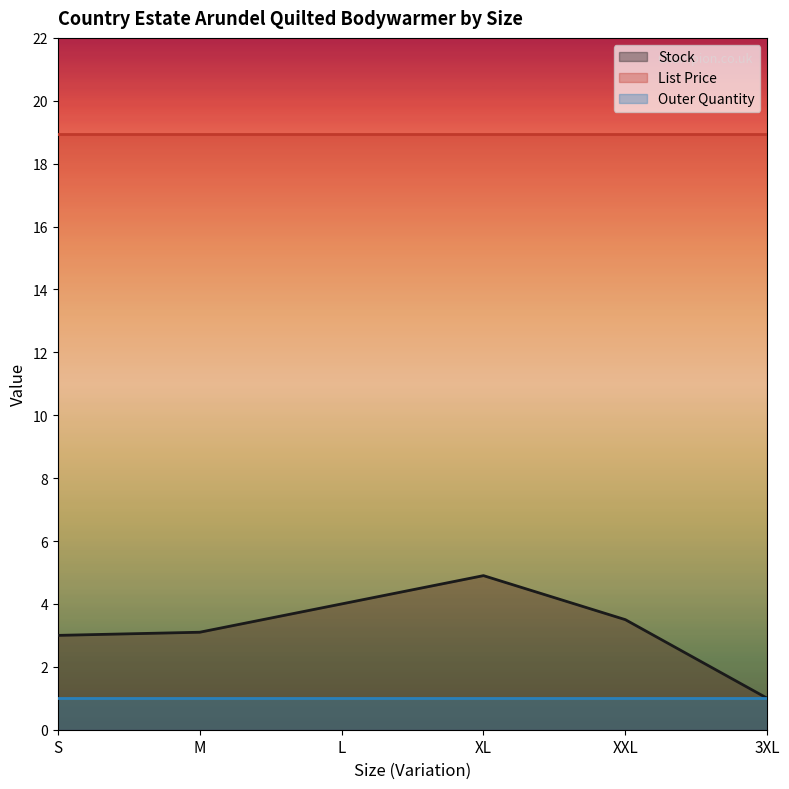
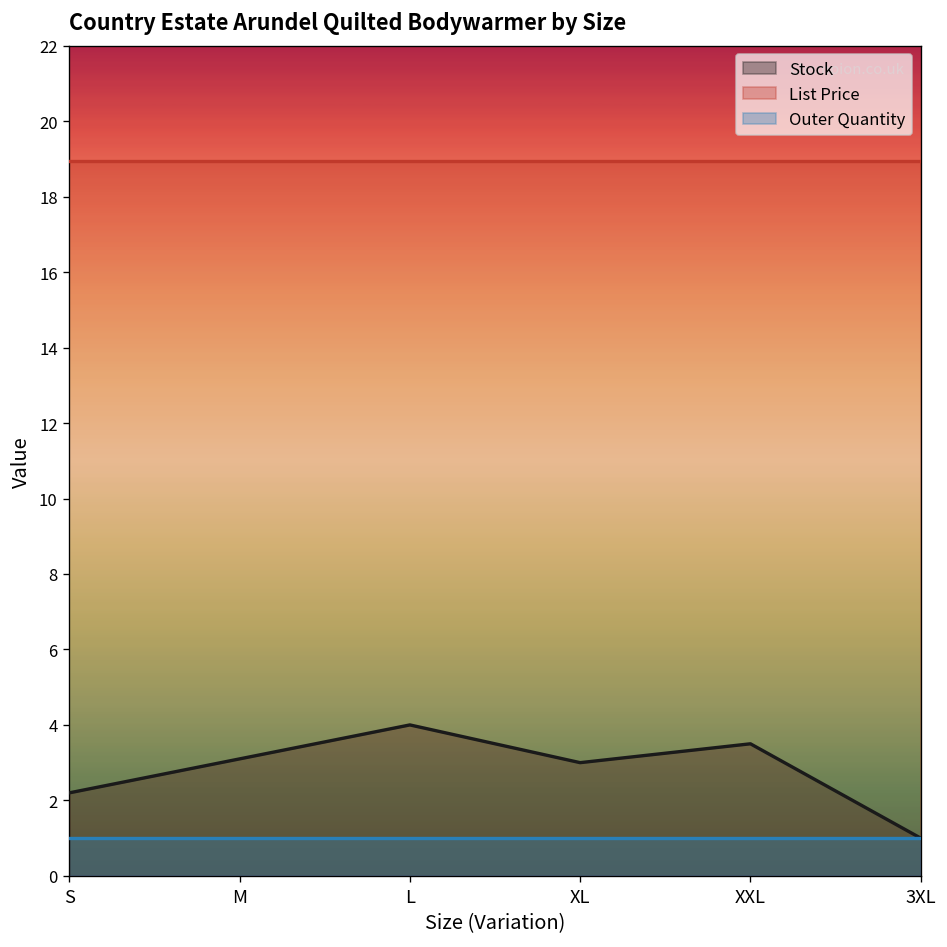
  {
    "Stock": {
-     "S": 3.0,
+     "S": 2.2,
      "M": 3.1,
      "L": 4.0,
-     "XL": 4.9,
+     "XL": 3.0,
      "XXL": 3.5
    },
    "List Price": {
      "S": 19.0,
      "M": 19.0,
      "L": 19.0,
      "XL": 19.0,
      "XXL": 19.0,
      "3XL": 19.0
    },
    "Outer Quantity": {
      "S": 1.0,
      "M": 1.0,
      "L": 1.0,
      "XL": 1.0,
      "XXL": 1.0
    }
  }
